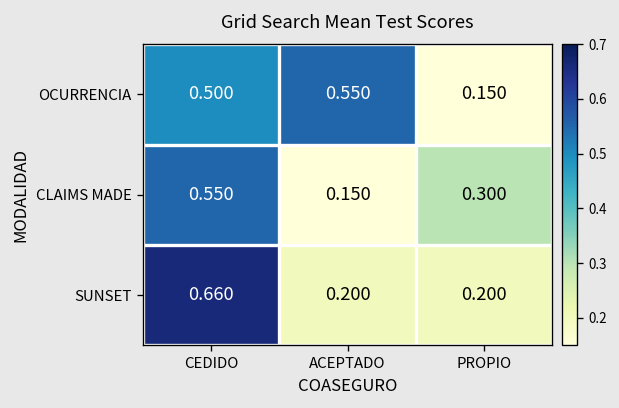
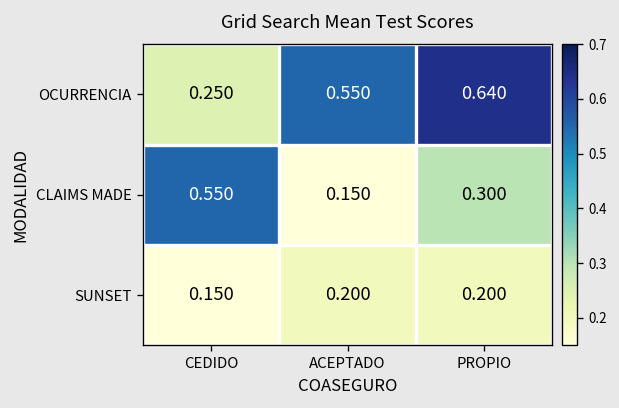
  {
    "OCURRENCIA": {
-     "CEDIDO": 0.500,
+     "CEDIDO": 0.250,
      "ACEPTADO": 0.550,
-     "PROPIO": 0.150
+     "PROPIO": 0.640
    },
    "CLAIMS MADE": {
      "CEDIDO": 0.550,
      "ACEPTADO": 0.150,
      "PROPIO": 0.300
    },
    "SUNSET": {
-     "CEDIDO": 0.660,
+     "CEDIDO": 0.150,
      "ACEPTADO": 0.200,
      "PROPIO": 0.200
    }
  }
